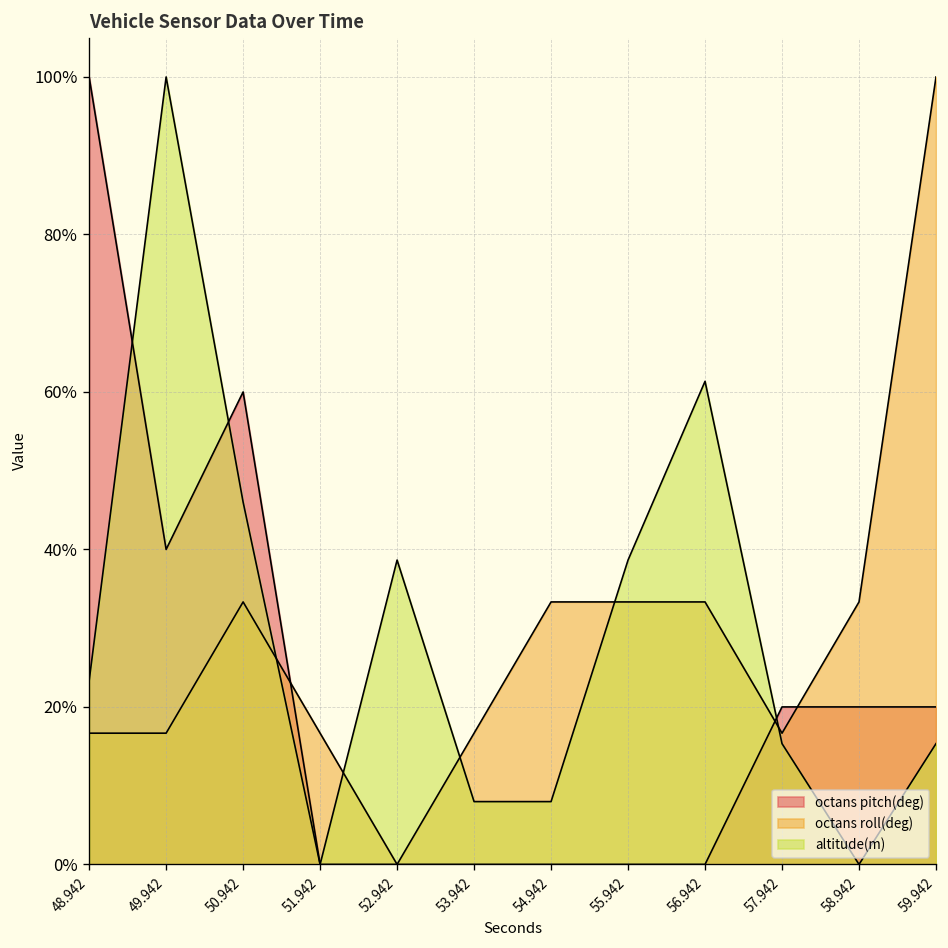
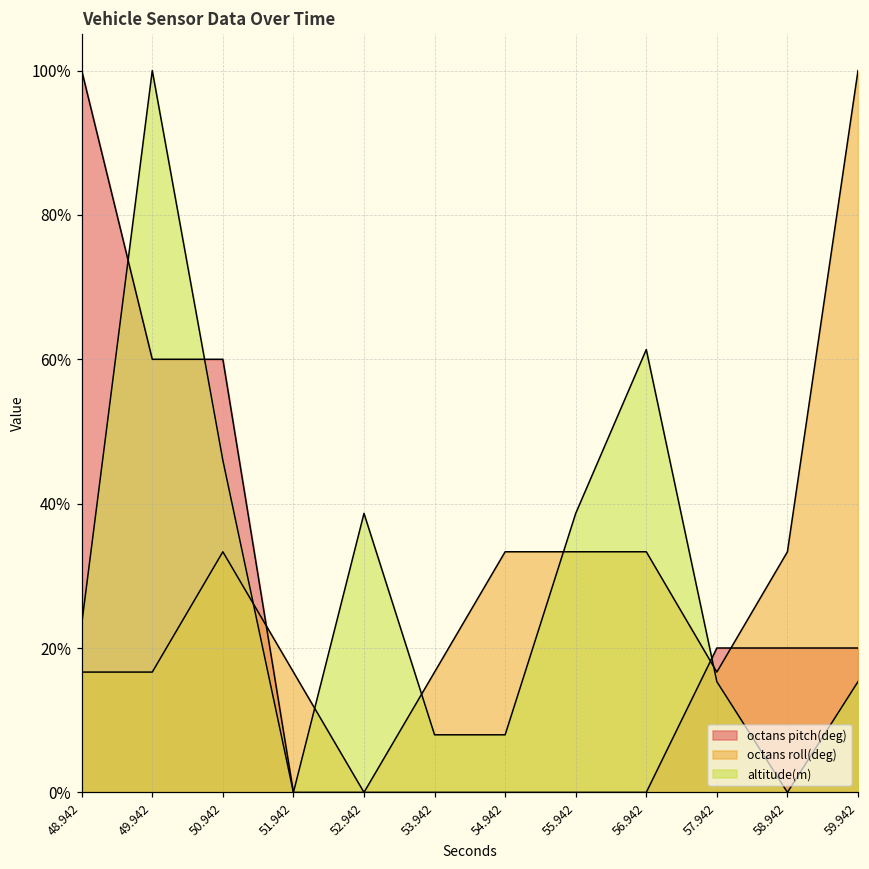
  {
    "octans pitch(deg)": {
      "48.942": "100%",
-     "49.942": "40%",
+     "49.942": "60%",
      "50.942": "60%",
      "53.942": "0%",
      "54.942": "0%",
      "55.942": "0%",
      "56.942": "0%",
      "57.942": "20%",
      "58.942": "20%",
      "59.942": "20%"
    }
  }
